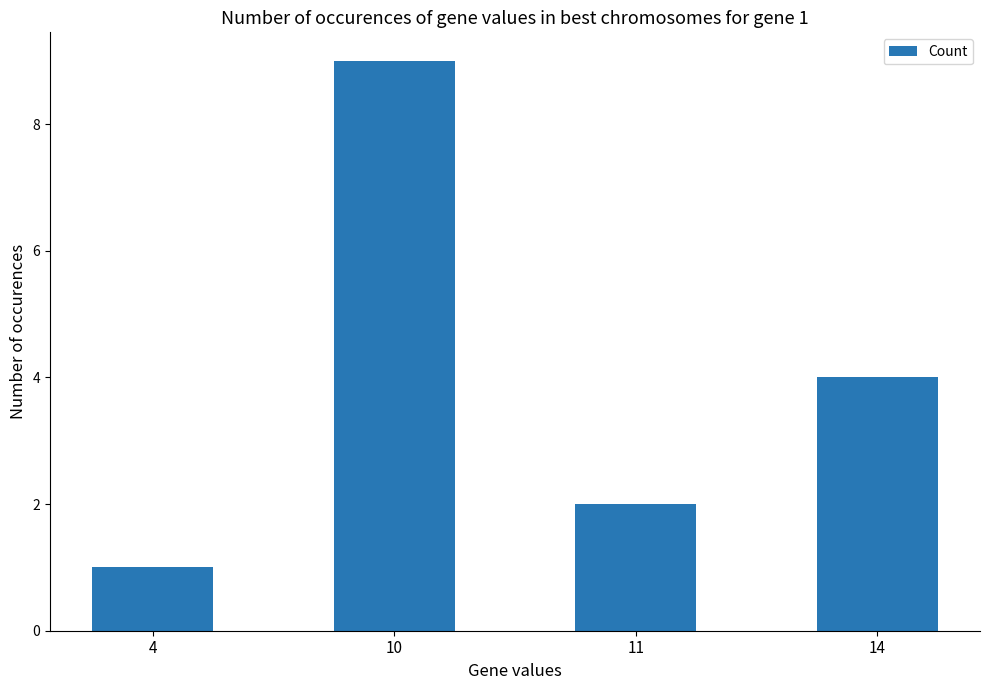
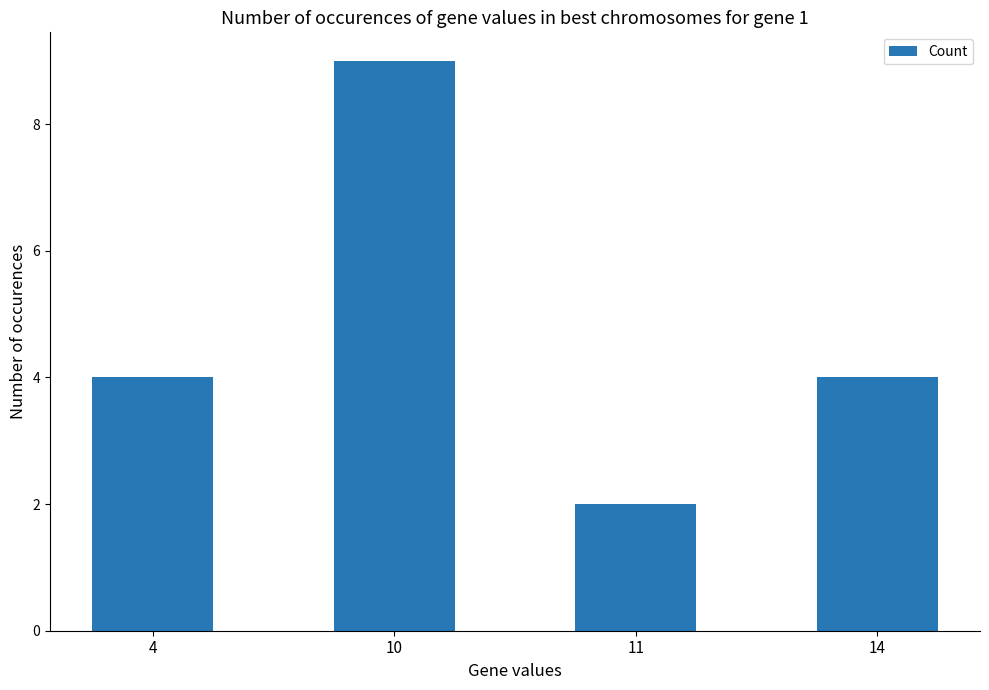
  {
-   "4": 1,
+   "4": 4,
    "10": 9,
    "11": 2,
    "14": 4
  }
